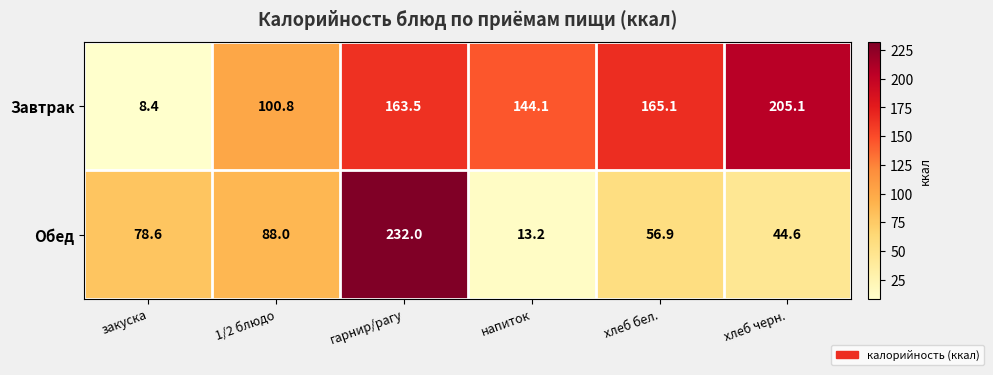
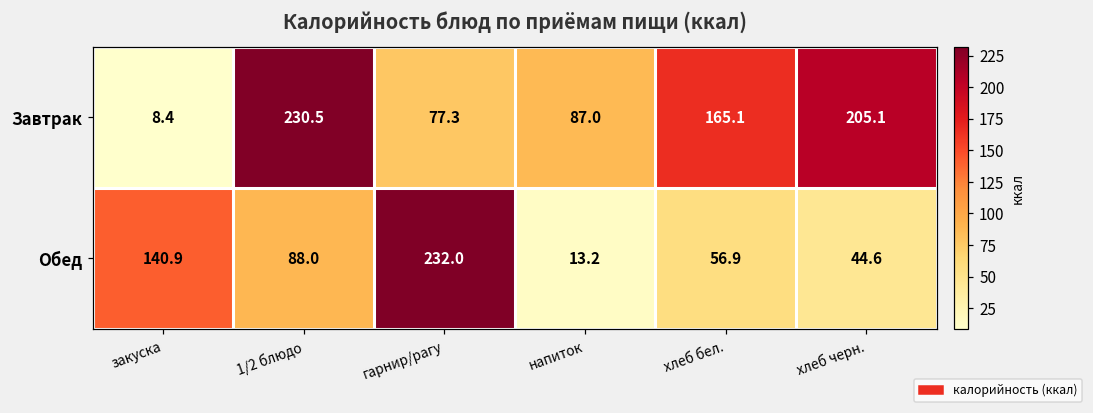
  {
    "Завтрак": {
      "закуска": 8.4,
-     "1/2 блюдо": 100.8,
-     "гарнир/рагу": 163.5,
-     "напиток": 144.1,
+     "1/2 блюдо": 230.5,
+     "гарнир/рагу": 77.3,
+     "напиток": 87.0,
      "хлеб бел.": 165.1,
      "хлеб черн.": 205.1
    },
    "Обед": {
-     "закуска": 78.6,
+     "закуска": 140.9,
      "1/2 блюдо": 88.0,
      "гарнир/рагу": 232.0,
      "напиток": 13.2,
      "хлеб бел.": 56.9,
      "хлеб черн.": 44.6
    }
  }
